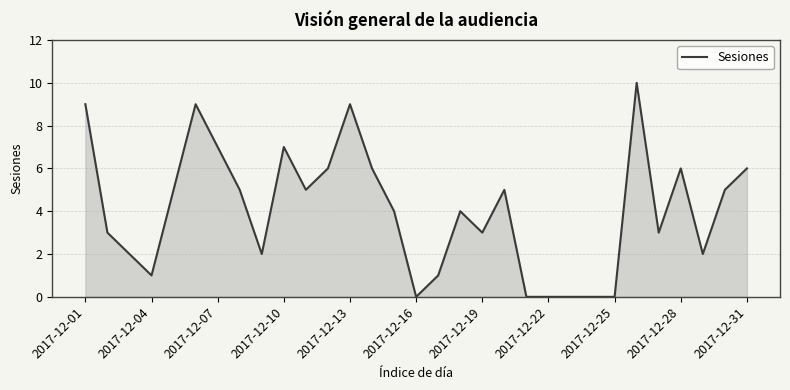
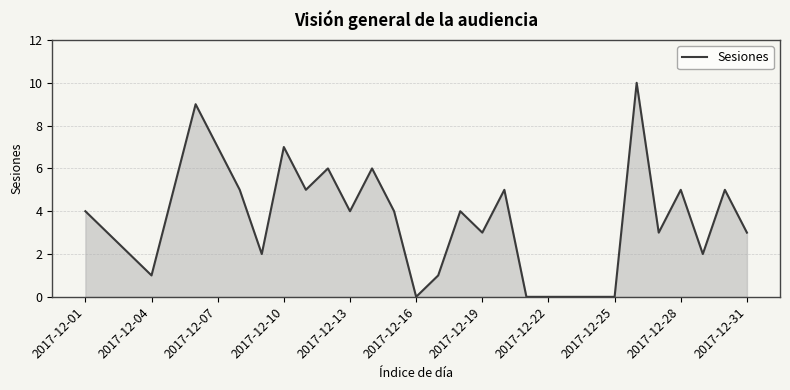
  {
-   "2017-12-01": 9,
+   "2017-12-01": 4,
    "2017-12-04": 1,
    "2017-12-07": 7,
    "2017-12-10": 7,
-   "2017-12-13": 9,
+   "2017-12-13": 4,
    "2017-12-16": 0,
    "2017-12-19": 3,
    "2017-12-22": 0,
    "2017-12-25": 0,
-   "2017-12-28": 6,
-   "2017-12-31": 6
+   "2017-12-28": 5,
+   "2017-12-31": 3
  }
